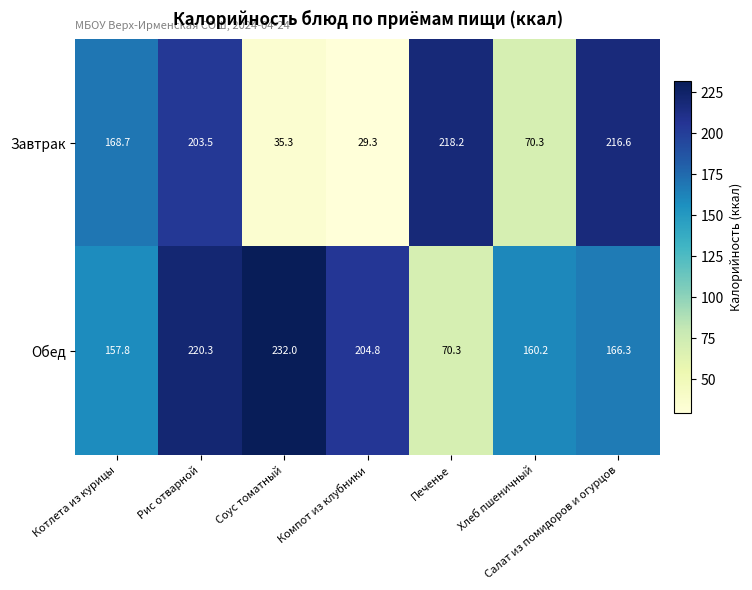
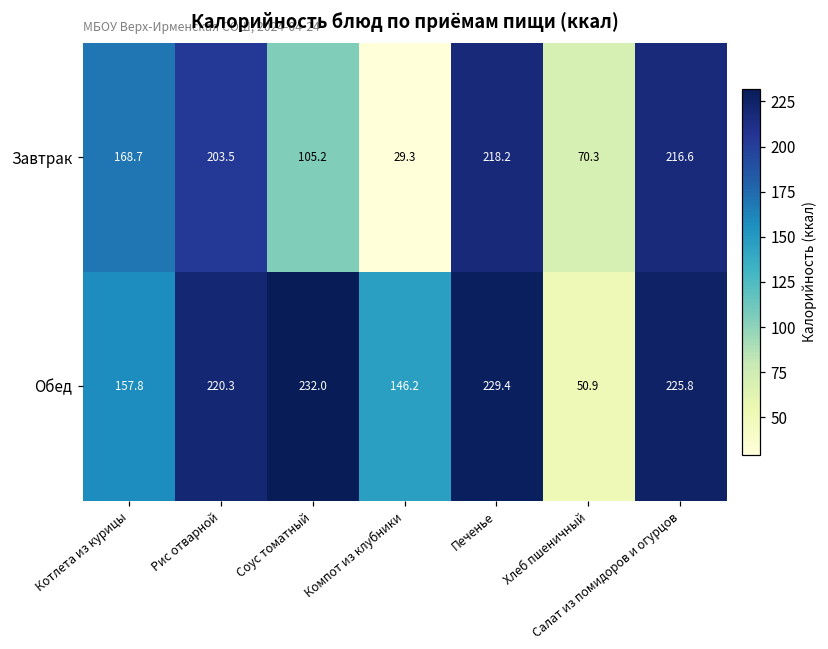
  {
    "Завтрак": {
      "Котлета из курицы": 168.7,
      "Рис отварной": 203.5,
-     "Соус томатный": 35.3,
+     "Соус томатный": 105.2,
      "Компот из клубники": 29.3,
      "Печенье": 218.2,
      "Хлеб пшеничный": 70.3,
      "Салат из помидоров и огурцов": 216.6
    },
    "Обед": {
      "Котлета из курицы": 157.8,
      "Рис отварной": 220.3,
      "Соус томатный": 232.0,
-     "Компот из клубники": 204.8,
-     "Печенье": 70.3,
-     "Хлеб пшеничный": 160.2,
-     "Салат из помидоров и огурцов": 166.3
+     "Компот из клубники": 146.2,
+     "Печенье": 229.4,
+     "Хлеб пшеничный": 50.9,
+     "Салат из помидоров и огурцов": 225.8
    }
  }
